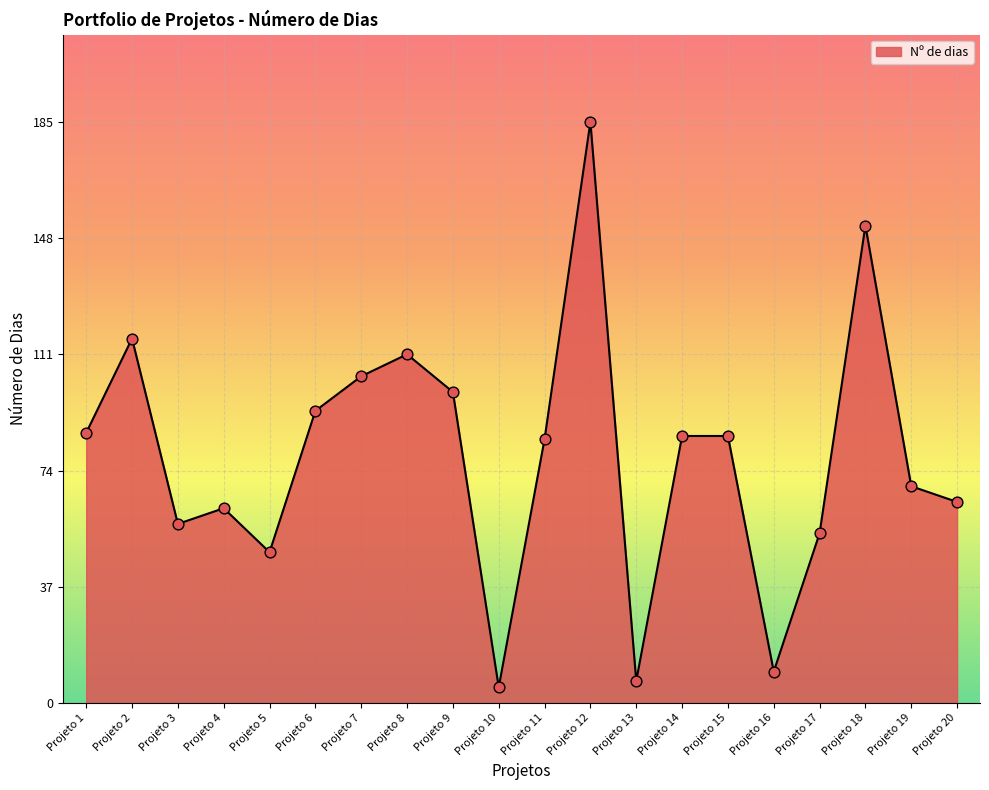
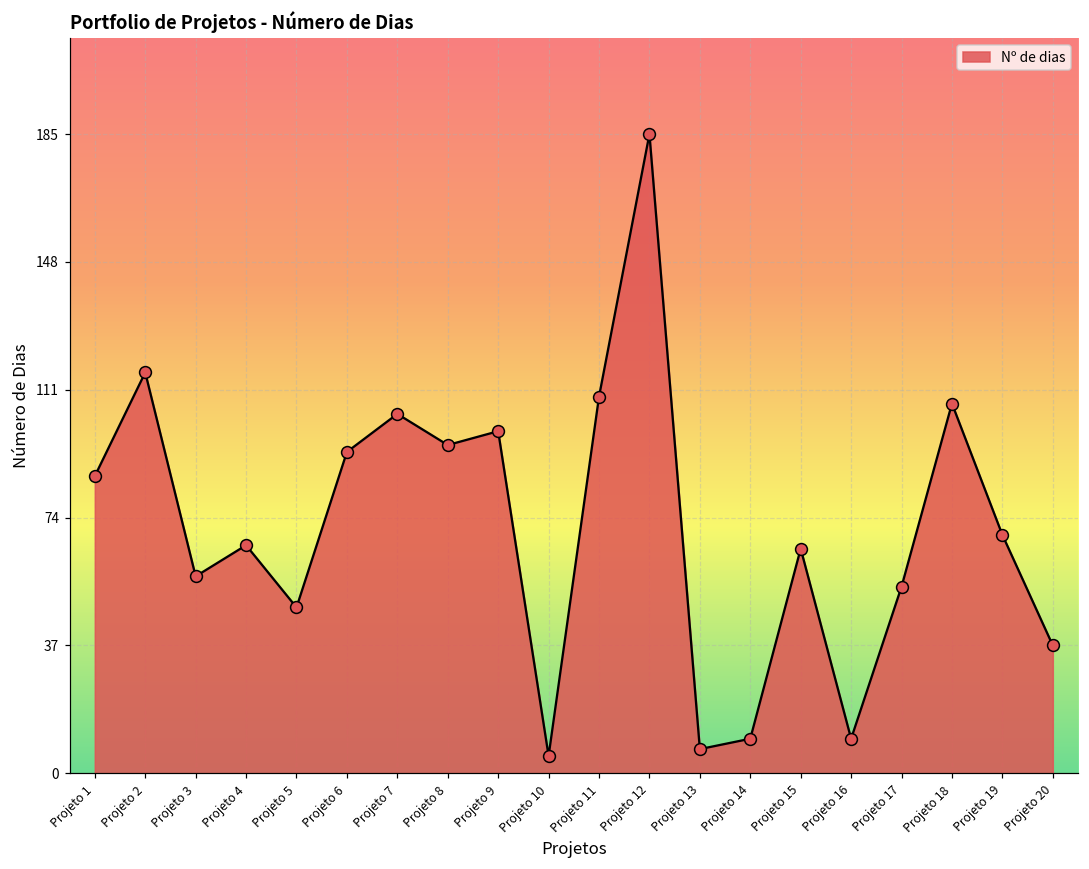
  {
    "Projeto 1": 86,
    "Projeto 2": 116,
    "Projeto 3": 57,
-   "Projeto 4": 62,
+   "Projeto 4": 66,
    "Projeto 5": 48,
    "Projeto 6": 93,
    "Projeto 7": 104,
-   "Projeto 8": 111,
+   "Projeto 8": 95,
    "Projeto 9": 99,
    "Projeto 10": 5,
-   "Projeto 11": 84,
+   "Projeto 11": 109,
    "Projeto 12": 185,
    "Projeto 13": 7,
-   "Projeto 14": 85,
-   "Projeto 15": 85,
+   "Projeto 14": 10,
+   "Projeto 15": 65,
    "Projeto 16": 10,
    "Projeto 17": 54,
-   "Projeto 18": 152,
+   "Projeto 18": 107,
    "Projeto 19": 69,
-   "Projeto 20": 64
+   "Projeto 20": 37
  }
